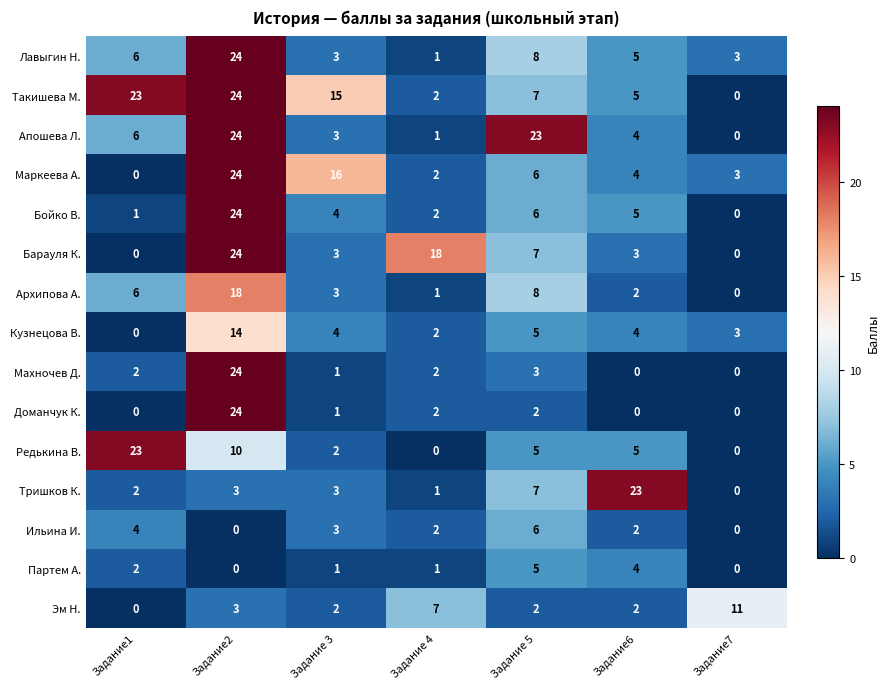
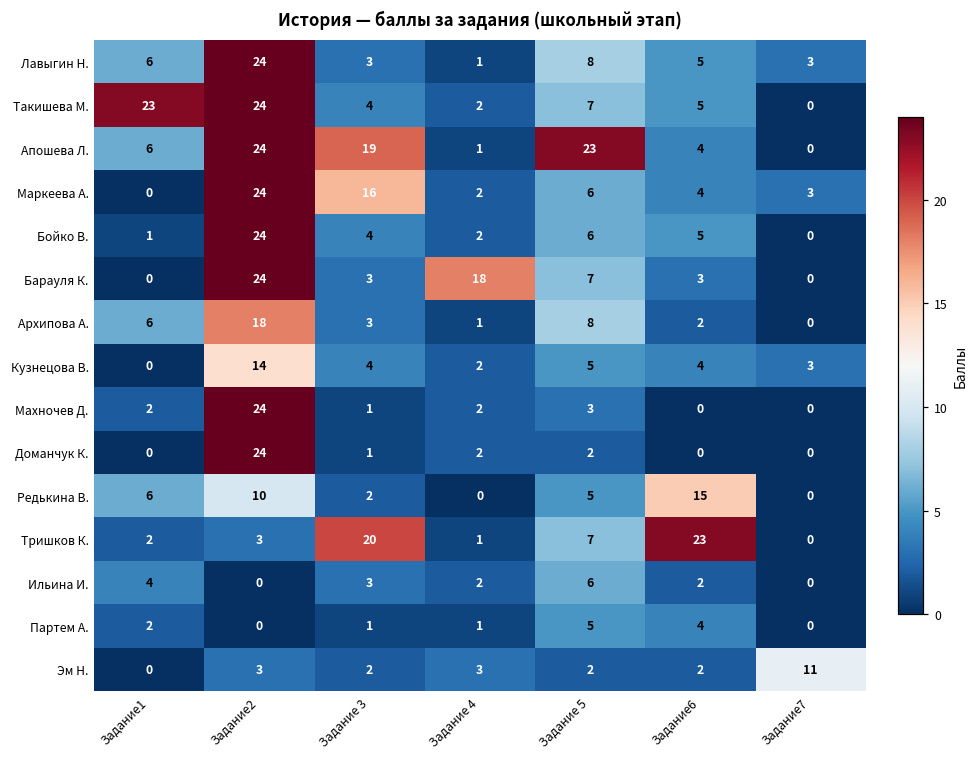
  {
    "Лавыгин Н.": {
      "Задание1": 6,
      "Задание2": 24,
      "Задание 3": 3,
      "Задание 4": 1,
      "Задание 5": 8,
      "Задание6": 5,
      "Задание7": 3
    },
    "Такишева М.": {
      "Задание1": 23,
      "Задание2": 24,
-     "Задание 3": 15,
+     "Задание 3": 4,
      "Задание 4": 2,
      "Задание 5": 7,
      "Задание6": 5,
      "Задание7": 0
    },
    "Апошева Л.": {
      "Задание1": 6,
      "Задание2": 24,
-     "Задание 3": 3,
+     "Задание 3": 19,
      "Задание 4": 1,
      "Задание 5": 23,
      "Задание6": 4,
      "Задание7": 0
    },
    "Маркеева А.": {
      "Задание1": 0,
      "Задание2": 24,
      "Задание 3": 16,
      "Задание 4": 2,
      "Задание 5": 6,
      "Задание6": 4,
      "Задание7": 3
    },
    "Бойко В.": {
      "Задание1": 1,
      "Задание2": 24,
      "Задание 3": 4,
      "Задание 4": 2,
      "Задание 5": 6,
      "Задание6": 5,
      "Задание7": 0
    },
    "Барауля К.": {
      "Задание1": 0,
      "Задание2": 24,
      "Задание 3": 3,
      "Задание 4": 18,
      "Задание 5": 7,
      "Задание6": 3,
      "Задание7": 0
    },
    "Архипова А.": {
      "Задание1": 6,
      "Задание2": 18,
      "Задание 3": 3,
      "Задание 4": 1,
      "Задание 5": 8,
      "Задание6": 2,
      "Задание7": 0
    },
    "Кузнецова В.": {
      "Задание1": 0,
      "Задание2": 14,
      "Задание 3": 4,
      "Задание 4": 2,
      "Задание 5": 5,
      "Задание6": 4,
      "Задание7": 3
    },
    "Махночев Д.": {
      "Задание1": 2,
      "Задание2": 24,
      "Задание 3": 1,
      "Задание 4": 2,
      "Задание 5": 3,
      "Задание6": 0,
      "Задание7": 0
    },
    "Доманчук К.": {
      "Задание1": 0,
      "Задание2": 24,
      "Задание 3": 1,
      "Задание 4": 2,
      "Задание 5": 2,
      "Задание6": 0,
      "Задание7": 0
    },
    "Редькина В.": {
-     "Задание1": 23,
+     "Задание1": 6,
      "Задание2": 10,
      "Задание 3": 2,
      "Задание 4": 0,
      "Задание 5": 5,
-     "Задание6": 5,
+     "Задание6": 15,
      "Задание7": 0
    },
    "Тришков К.": {
      "Задание1": 2,
      "Задание2": 3,
-     "Задание 3": 3,
+     "Задание 3": 20,
      "Задание 4": 1,
      "Задание 5": 7,
      "Задание6": 23,
      "Задание7": 0
    },
    "Ильина И.": {
      "Задание1": 4,
      "Задание2": 0,
      "Задание 3": 3,
      "Задание 4": 2,
      "Задание 5": 6,
      "Задание6": 2,
      "Задание7": 0
    },
    "Партем А.": {
      "Задание1": 2,
      "Задание2": 0,
      "Задание 3": 1,
      "Задание 4": 1,
      "Задание 5": 5,
      "Задание6": 4,
      "Задание7": 0
    },
    "Эм Н.": {
      "Задание1": 0,
      "Задание2": 3,
      "Задание 3": 2,
-     "Задание 4": 7,
+     "Задание 4": 3,
      "Задание 5": 2,
      "Задание6": 2,
      "Задание7": 11
    }
  }
